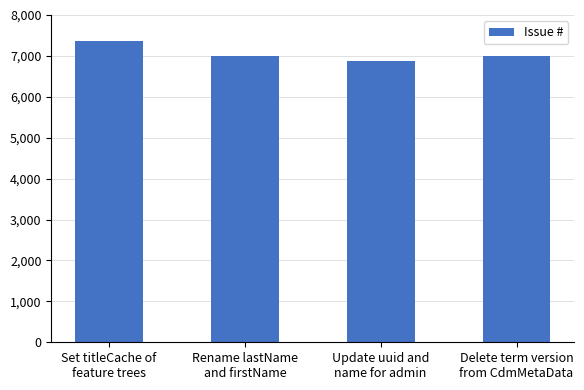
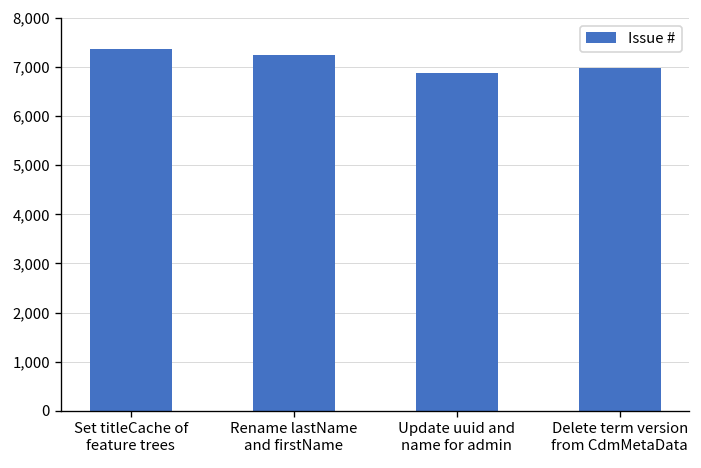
  {
    "Set titleCache of feature trees": "7,400",
-   "Rename lastName and firstName": "7,000",
+   "Rename lastName and firstName": "7,200",
    "Update uuid and name for admin": "6,900",
    "Delete term version from CdmMetaData": "7,000"
  }
